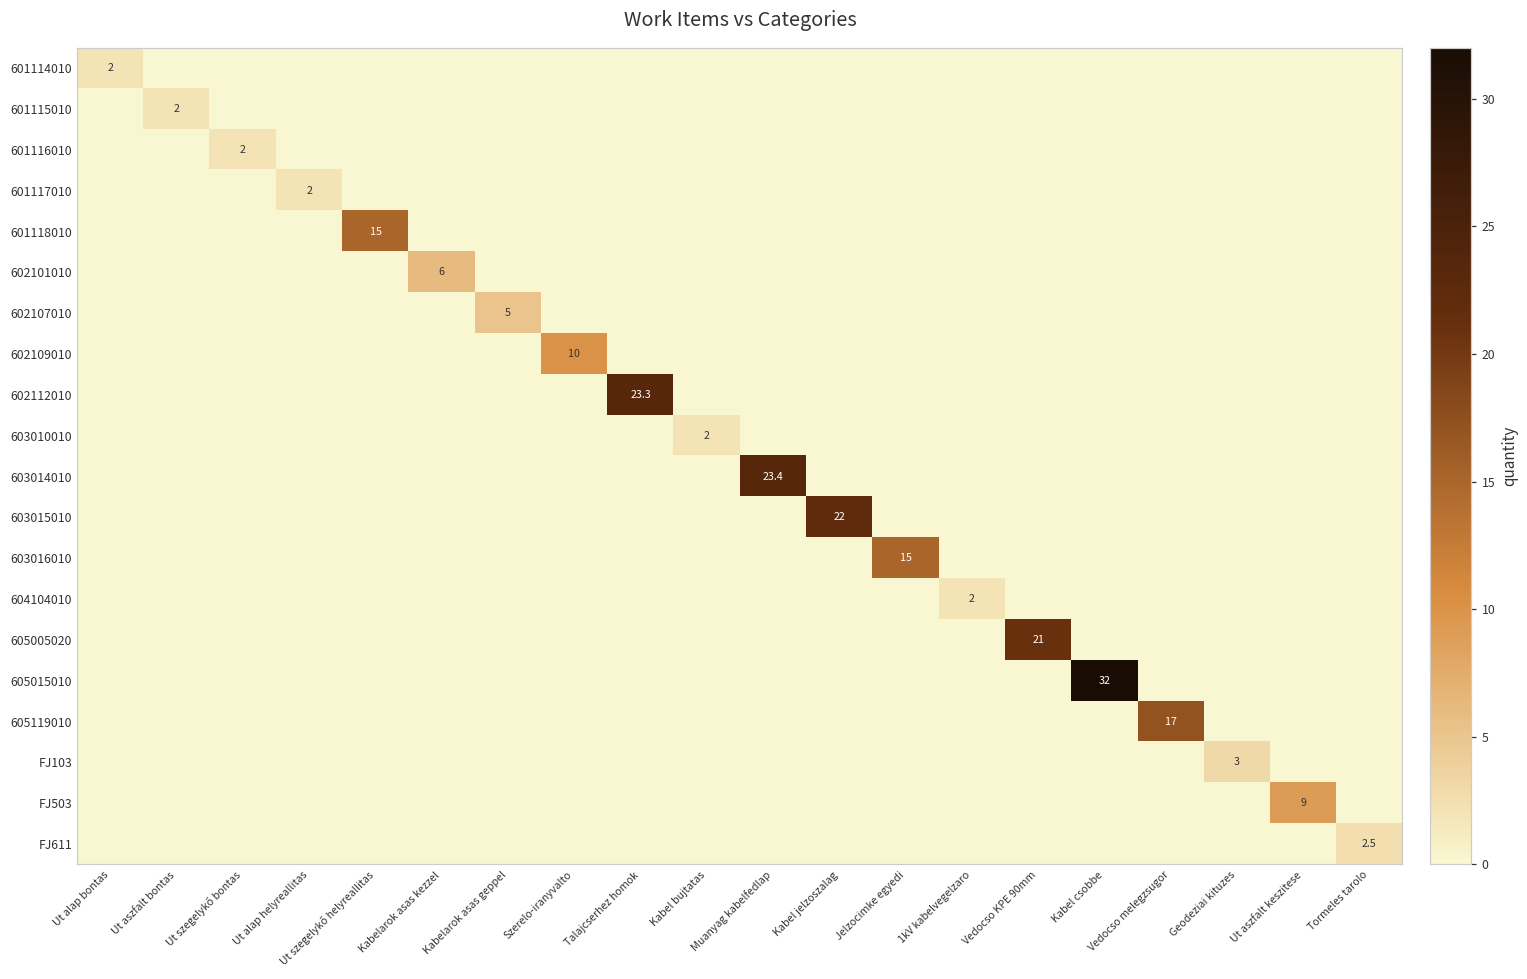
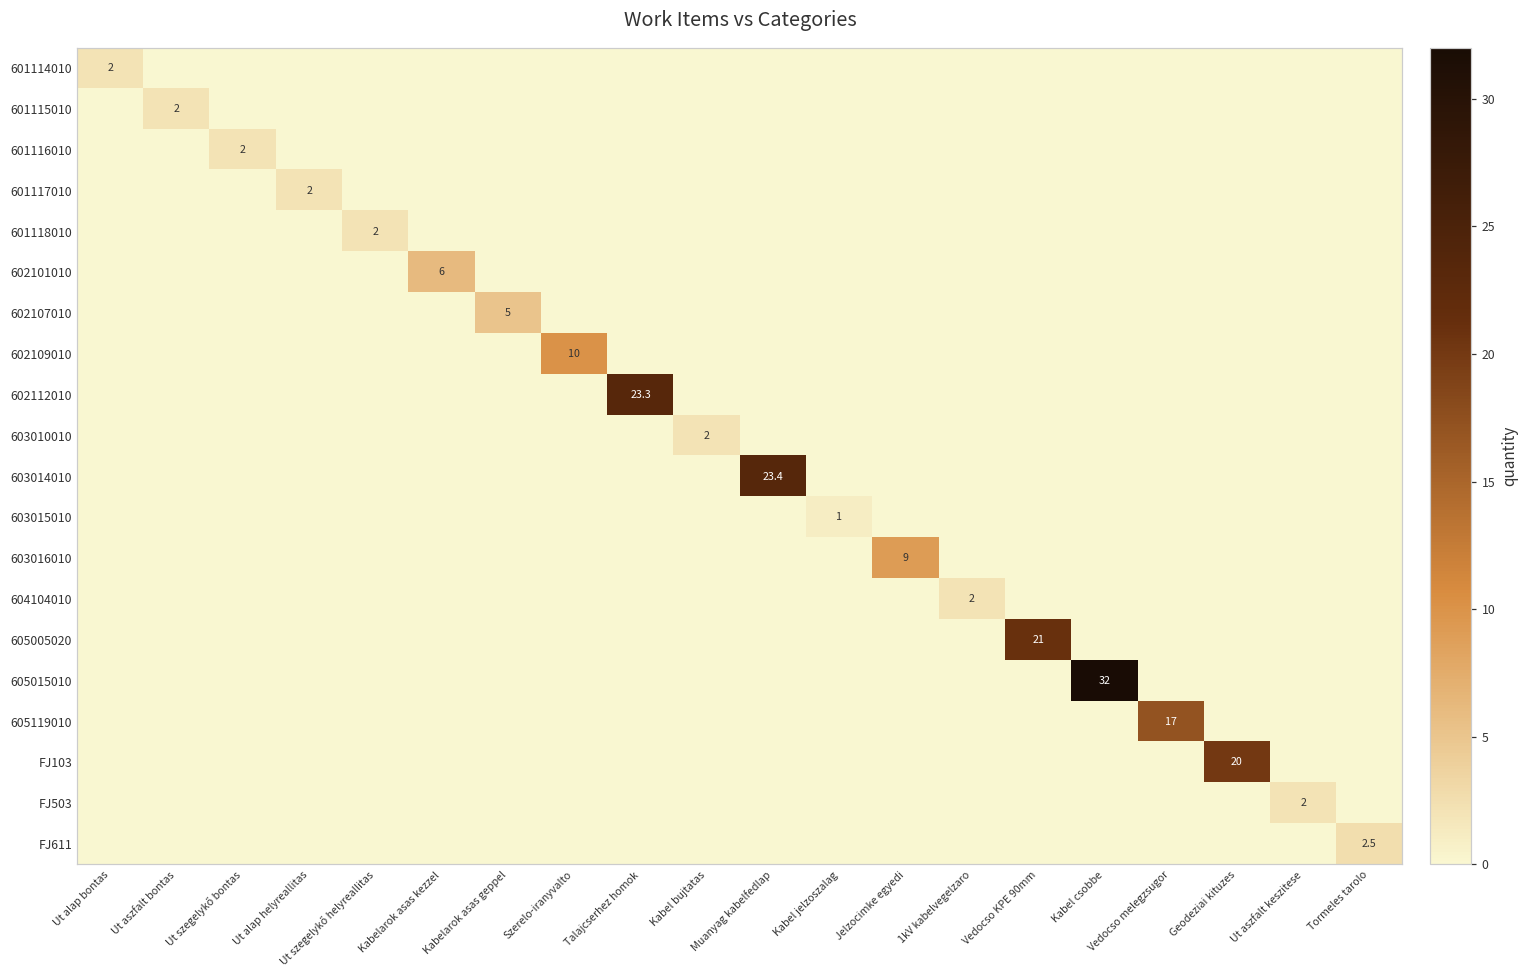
  {
    "601114010": {
      "Ut alap bontas": 2
    },
    "601115010": {
      "Ut aszfalt bontas": 2
    },
    "601116010": {
      "Ut szegelykő bontas": 2
    },
    "601117010": {
      "Ut alap helyreallitas": 2
    },
    "601118010": {
-     "Ut szegelykő helyreallitas": 15
+     "Ut szegelykő helyreallitas": 2
    },
    "602101010": {
      "Kabelarok asas kezzel": 6
    },
    "602107010": {
      "Kabelarok asas geppel": 5
    },
    "602109010": {
      "Szerelo-iranyvalto": 10
    },
    "602112010": {
      "Talajcserhez homok": 23.3
    },
    "603010010": {
      "Kabel bujtatas": 2
    },
    "603014010": {
      "Muanyag kabelfedlap": 23.4
    },
    "603015010": {
-     "Kabel jelzoszalag": 22
+     "Kabel jelzoszalag": 1
    },
    "603016010": {
-     "Jelzocimke egyedi": 15
+     "Jelzocimke egyedi": 9
    },
    "604104010": {
      "1kV kabelvegelzaro": 2
    },
    "605005020": {
      "Vedocso KPE 90mm": 21
    },
    "605015010": {
      "Kabel csobbe": 32
    },
    "605119010": {
      "Vedocso melegzsugor": 17
    },
    "FJ103": {
-     "Geodeziai kituzes": 3
+     "Geodeziai kituzes": 20
    },
    "FJ503": {
-     "Ut aszfalt keszitese": 9
+     "Ut aszfalt keszitese": 2
    },
    "FJ611": {
      "Tormeles tarolo": 2.5
    }
  }
